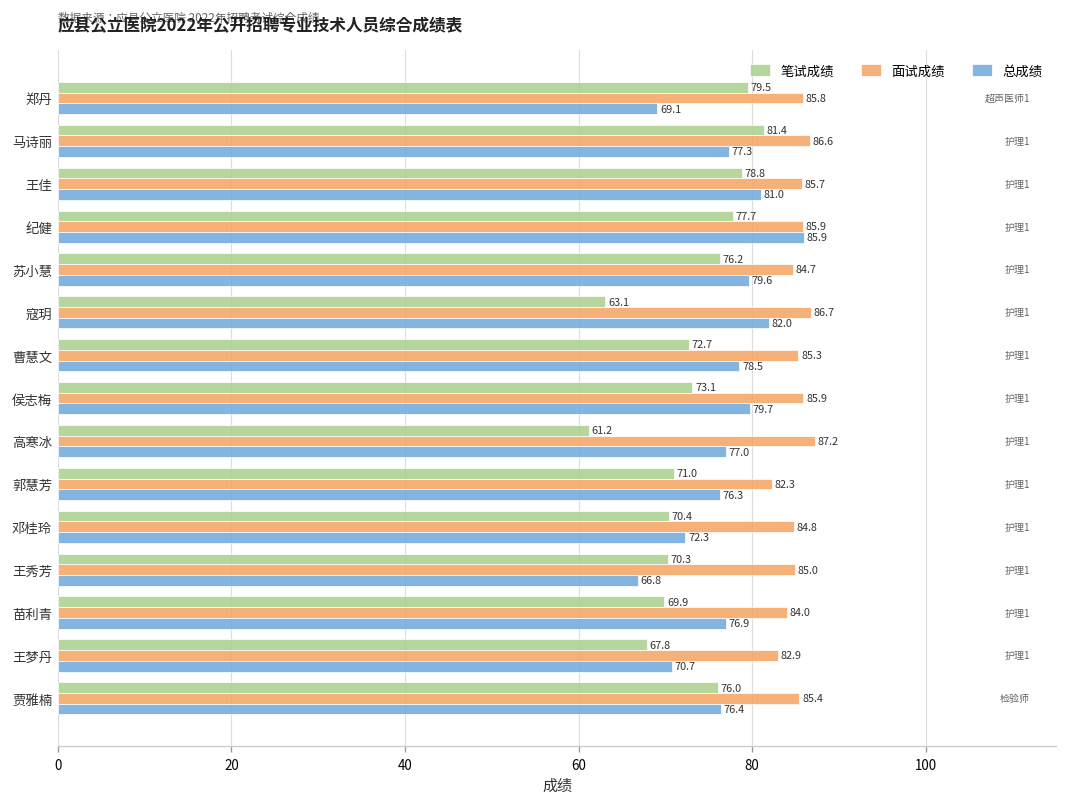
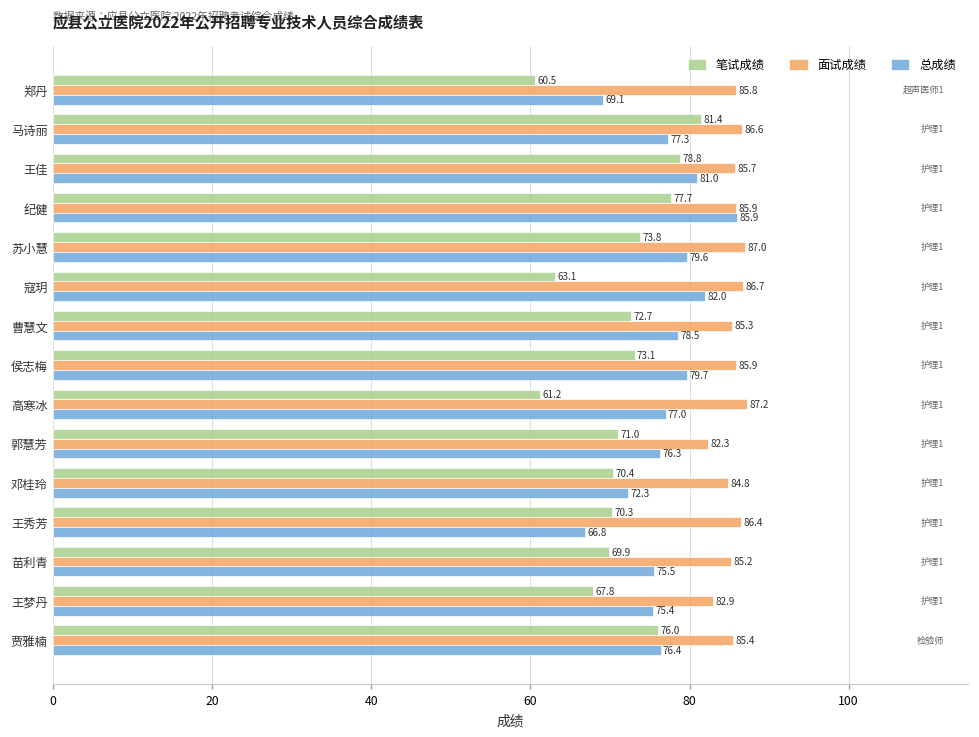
  {
    "笔试成绩": {
-     "郑丹": 79.5,
+     "郑丹": 60.5,
      "马诗丽": 81.4,
      "王佳": 78.8,
      "纪健": 77.7,
-     "苏小慧": 76.2,
+     "苏小慧": 73.8,
      "寇玥": 63.1,
      "曹慧文": 72.7,
      "侯志梅": 73.1,
      "高寒冰": 61.2,
      "郭慧芳": 71.0,
      "邓桂玲": 70.4,
      "王秀芳": 70.3,
      "苗利青": 69.9,
      "王梦丹": 67.8,
      "贾雅楠": 76.0
    },
    "面试成绩": {
      "郑丹": 85.8,
      "马诗丽": 86.6,
      "王佳": 85.7,
      "纪健": 85.9,
-     "苏小慧": 84.7,
+     "苏小慧": 87.0,
      "寇玥": 86.7,
      "曹慧文": 85.3,
      "侯志梅": 85.9,
      "高寒冰": 87.2,
      "郭慧芳": 82.3,
      "邓桂玲": 84.8,
-     "王秀芳": 85.0,
-     "苗利青": 84.0,
+     "王秀芳": 86.4,
+     "苗利青": 85.2,
      "王梦丹": 82.9,
      "贾雅楠": 85.4
    },
    "总成绩": {
      "郑丹": 69.1,
      "马诗丽": 77.3,
      "王佳": 81.0,
      "纪健": 85.9,
      "苏小慧": 79.6,
      "寇玥": 82.0,
      "曹慧文": 78.5,
      "侯志梅": 79.7,
      "高寒冰": 77.0,
      "郭慧芳": 76.3,
      "邓桂玲": 72.3,
      "王秀芳": 66.8,
-     "苗利青": 76.9,
-     "王梦丹": 70.7,
+     "苗利青": 75.5,
+     "王梦丹": 75.4,
      "贾雅楠": 76.4
    }
  }
